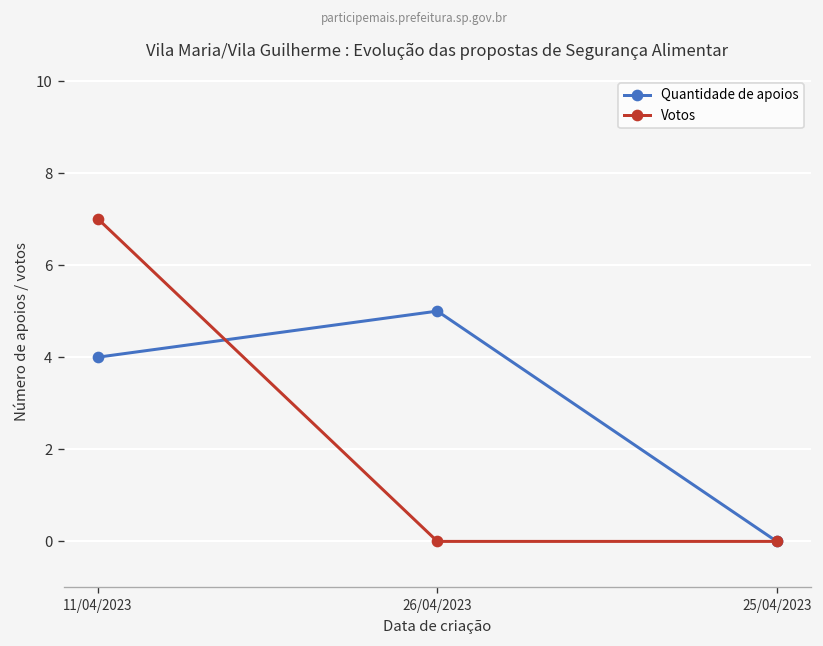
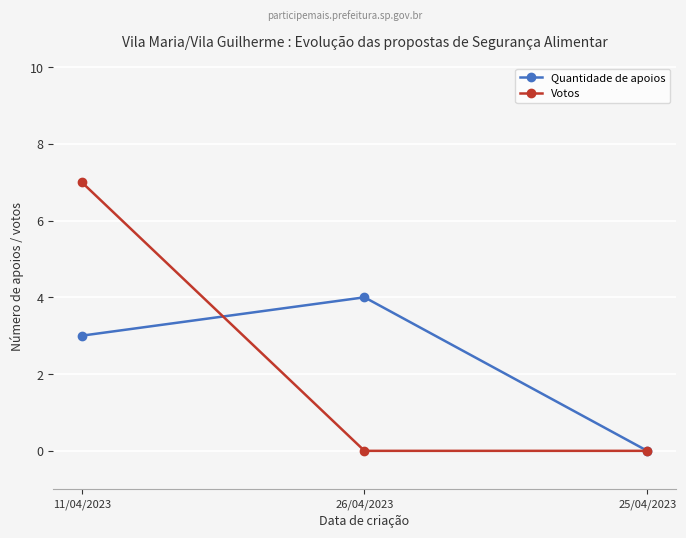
  {
    "Quantidade de apoios": {
-     "11/04/2023": 4,
-     "26/04/2023": 5
+     "11/04/2023": 3,
+     "26/04/2023": 4
    },
    "Votos": {
      "11/04/2023": 7,
      "26/04/2023": 0
    }
  }
